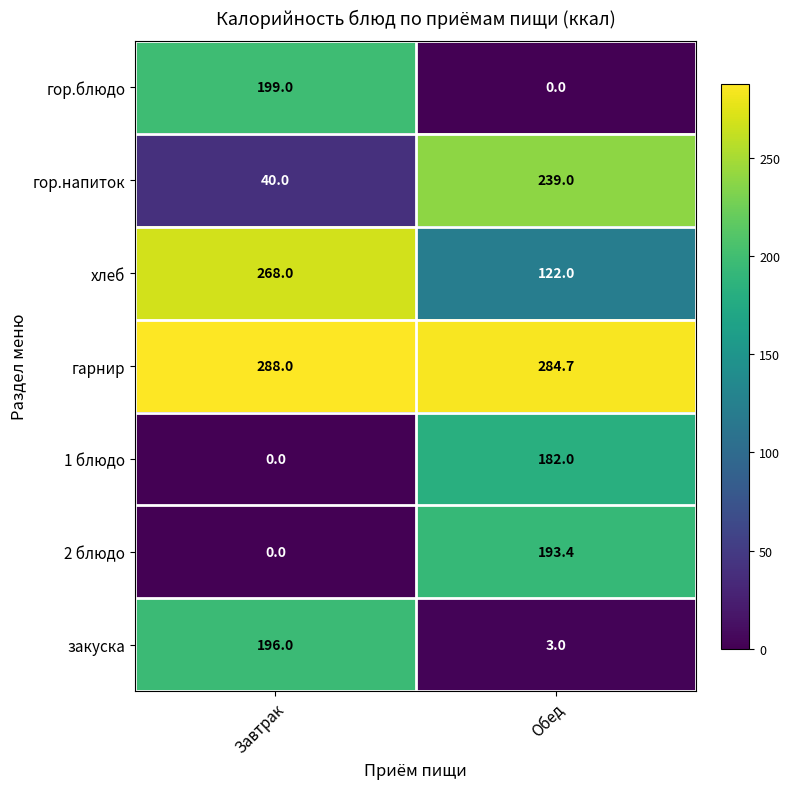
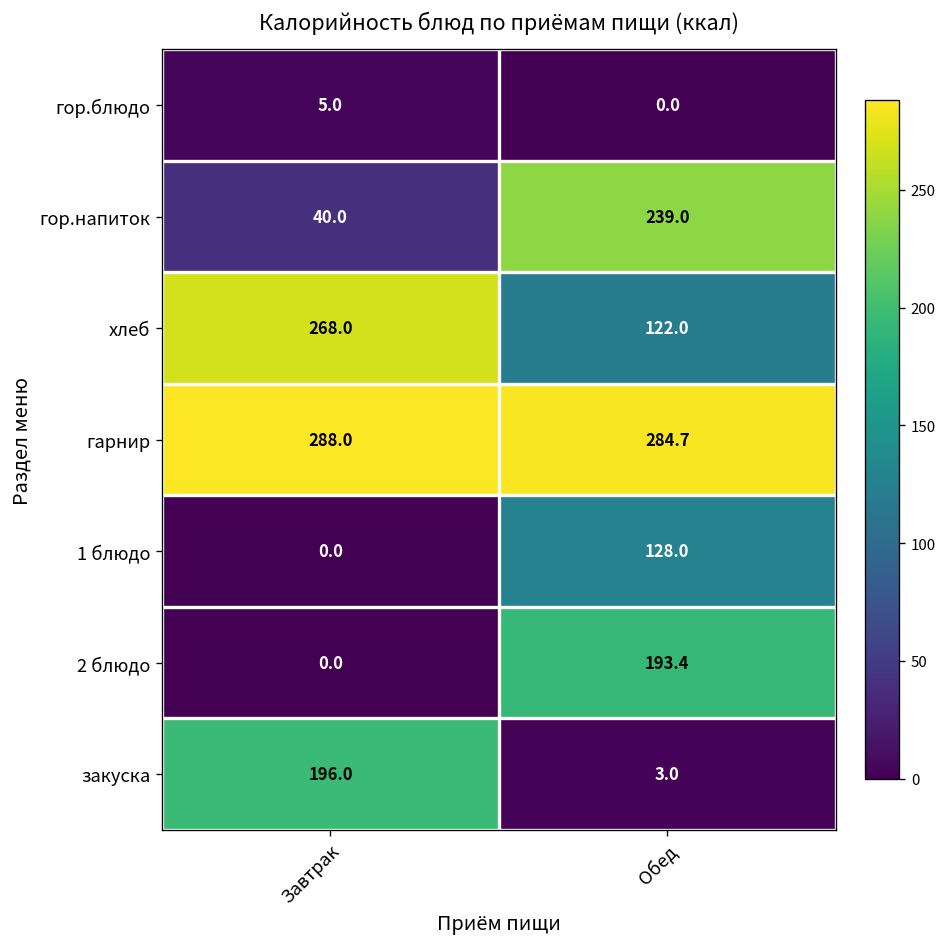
  {
    "гор.блюдо": {
-     "Завтрак": 199.0,
+     "Завтрак": 5.0,
      "Обед": 0.0
    },
    "гор.напиток": {
      "Завтрак": 40.0,
      "Обед": 239.0
    },
    "хлеб": {
      "Завтрак": 268.0,
      "Обед": 122.0
    },
    "гарнир": {
      "Завтрак": 288.0,
      "Обед": 284.7
    },
    "1 блюдо": {
      "Завтрак": 0.0,
-     "Обед": 182.0
+     "Обед": 128.0
    },
    "2 блюдо": {
      "Завтрак": 0.0,
      "Обед": 193.4
    },
    "закуска": {
      "Завтрак": 196.0,
      "Обед": 3.0
    }
  }
